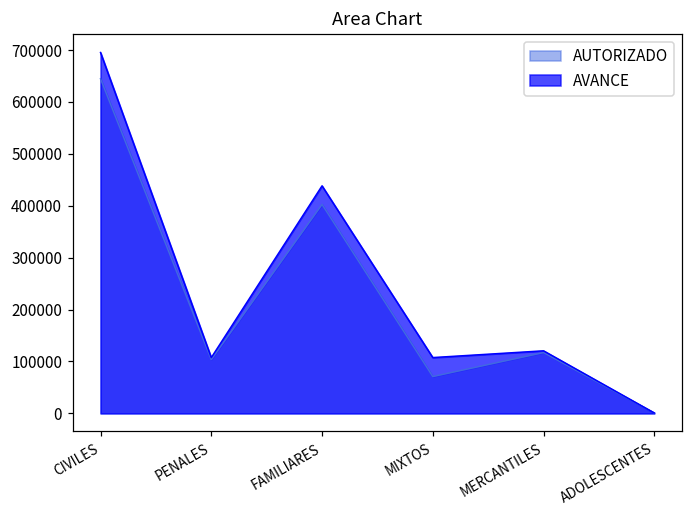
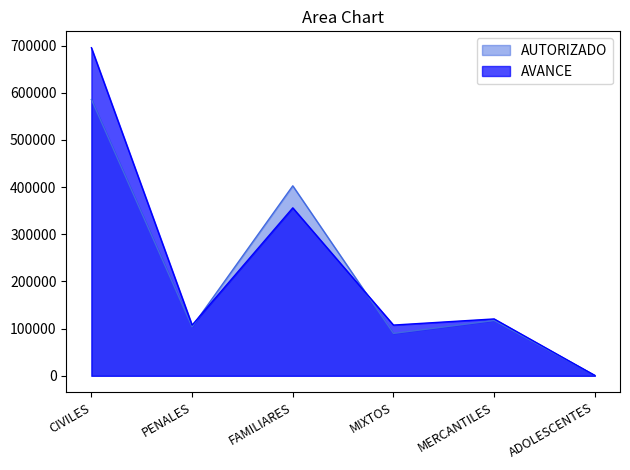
  {
    "AUTORIZADO": {
-     "CIVILES": 640000,
+     "CIVILES": 590000,
      "FAMILIARES": 400000,
-     "MIXTOS": 70000
+     "MIXTOS": 90000
    },
    "AVANCE": {
      "CIVILES": 700000,
-     "FAMILIARES": 440000,
+     "FAMILIARES": 360000,
      "MIXTOS": 110000
    }
  }
